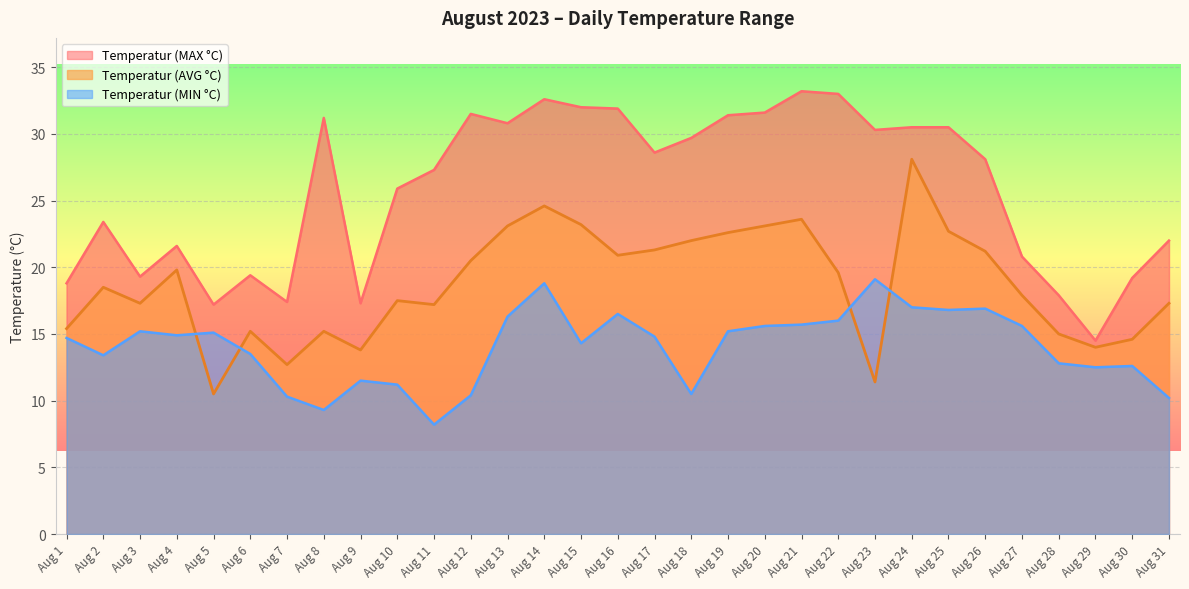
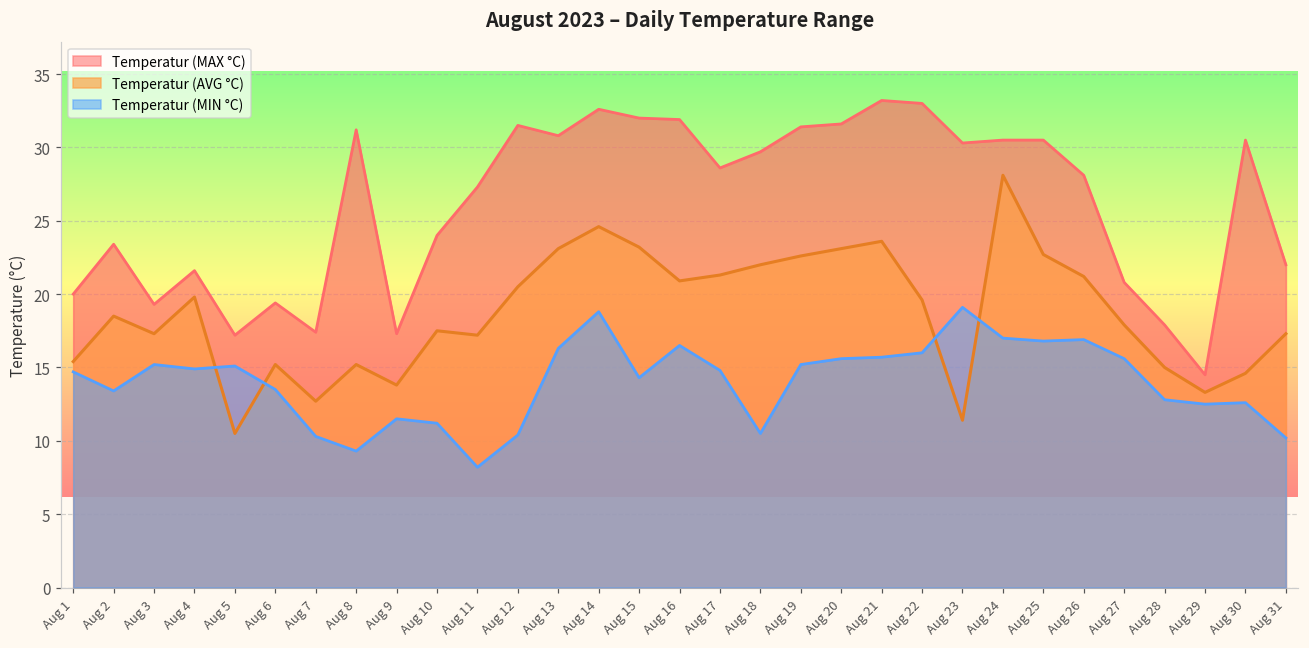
  {
    "Temperatur (MAX °C)": {
-     "Aug 1": 18.8,
+     "Aug 1": 20.0,
      "Aug 2": 23.4,
      "Aug 3": 19.3,
      "Aug 4": 21.6,
      "Aug 5": 17.2,
      "Aug 6": 19.4,
      "Aug 7": 17.4,
      "Aug 8": 31.2,
      "Aug 9": 17.3,
-     "Aug 10": 25.9,
+     "Aug 10": 24.0,
      "Aug 11": 27.3,
      "Aug 12": 31.5,
      "Aug 13": 30.8,
      "Aug 14": 32.6,
      "Aug 15": 32.0,
      "Aug 16": 31.9,
      "Aug 17": 28.6,
      "Aug 18": 29.7,
      "Aug 19": 31.4,
      "Aug 20": 31.6,
      "Aug 21": 33.2,
      "Aug 22": 33.0,
      "Aug 23": 30.3,
      "Aug 24": 30.5,
      "Aug 25": 30.5,
      "Aug 26": 28.1,
      "Aug 27": 20.8,
      "Aug 28": 17.9,
      "Aug 29": 14.5,
-     "Aug 30": 19.2,
+     "Aug 30": 30.5,
      "Aug 31": 22.0
    },
    "Temperatur (AVG °C)": {
      "Aug 1": 15.4,
      "Aug 2": 18.5,
      "Aug 3": 17.3,
      "Aug 4": 19.8,
      "Aug 5": 10.5,
      "Aug 6": 15.2,
      "Aug 7": 12.7,
      "Aug 8": 15.2,
      "Aug 9": 13.8,
      "Aug 10": 17.5,
      "Aug 11": 17.2,
      "Aug 12": 20.5,
      "Aug 13": 23.1,
      "Aug 14": 24.6,
      "Aug 15": 23.2,
      "Aug 16": 20.9,
      "Aug 17": 21.3,
      "Aug 18": 22.0,
      "Aug 19": 22.6,
      "Aug 20": 23.1,
      "Aug 21": 23.6,
      "Aug 22": 19.6,
      "Aug 23": 11.4,
      "Aug 24": 28.1,
      "Aug 25": 22.7,
      "Aug 26": 21.2,
      "Aug 27": 17.9,
      "Aug 28": 15.0,
-     "Aug 29": 14.0,
+     "Aug 29": 13.3,
      "Aug 30": 14.6,
      "Aug 31": 17.3
    },
    "Temperatur (MIN °C)": {
      "Aug 1": 14.7,
      "Aug 2": 13.4,
      "Aug 3": 15.2,
      "Aug 4": 14.9,
      "Aug 5": 15.1,
      "Aug 6": 13.5,
      "Aug 7": 10.3,
      "Aug 8": 9.3,
      "Aug 9": 11.5,
      "Aug 10": 11.2,
      "Aug 11": 8.2,
      "Aug 12": 10.4,
      "Aug 13": 16.3,
      "Aug 14": 18.8,
      "Aug 15": 14.3,
      "Aug 16": 16.5,
      "Aug 17": 14.8,
      "Aug 18": 10.5,
      "Aug 19": 15.2,
      "Aug 20": 15.6,
      "Aug 21": 15.7,
      "Aug 22": 16.0,
      "Aug 23": 19.1,
      "Aug 24": 17.0,
      "Aug 25": 16.8,
      "Aug 26": 16.9,
      "Aug 27": 15.6,
      "Aug 28": 12.8,
      "Aug 29": 12.5,
      "Aug 30": 12.6,
      "Aug 31": 10.2
    }
  }
